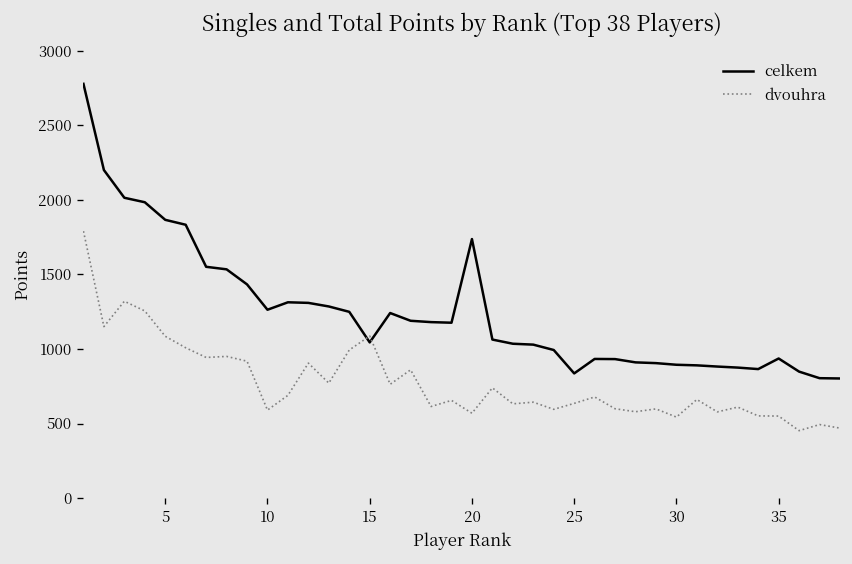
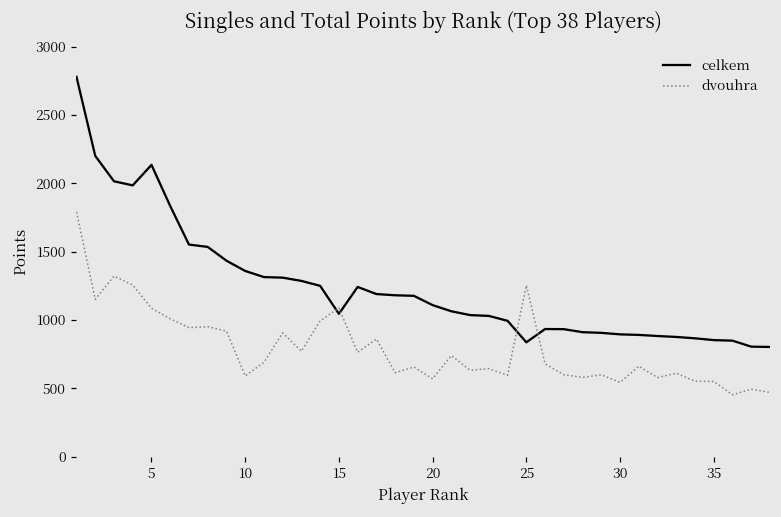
  {
    "celkem": {
-     "5": 1870,
-     "10": 1260,
+     "5": 2130,
+     "10": 1360,
      "15": 1040,
-     "20": 1740,
+     "20": 1110,
      "25": 840,
      "30": 890,
-     "35": 940
+     "35": 850
    },
    "dvouhra": {
      "5": 1090,
      "10": 590,
      "15": 1090,
      "20": 570,
-     "25": 640,
+     "25": 1250,
      "30": 540,
      "35": 550
    }
  }
